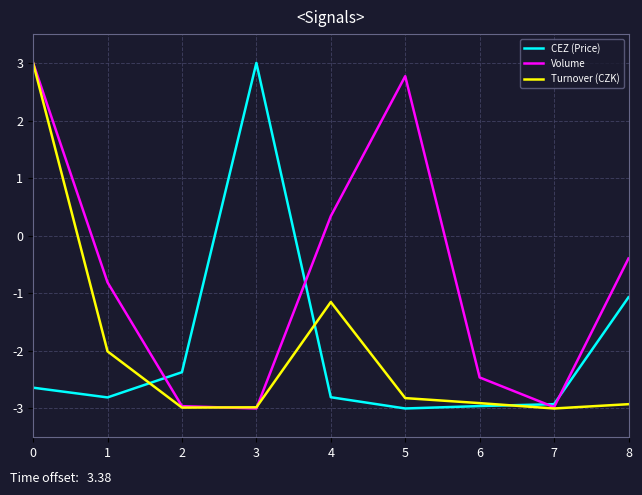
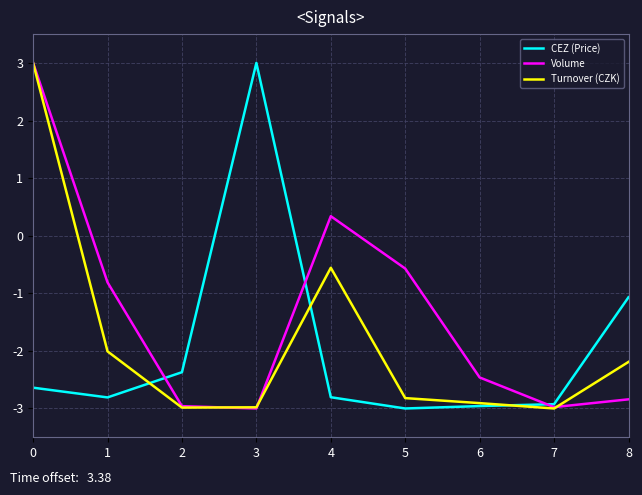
  {
    "CEZ (Price)": {
      "0": -2.6,
      "1": -2.8,
      "2": -2.4,
      "3": 3.0,
      "4": -2.8,
      "5": -3.0,
      "6": -3.0,
      "7": -2.9,
      "8": -1.1
    },
    "Volume": {
      "1": -0.8,
      "4": 0.3,
-     "5": 2.8,
+     "5": -0.6,
      "6": -2.5,
-     "8": -0.4
+     "8": -2.8
    },
    "Turnover (CZK)": {
      "1": -2.0,
-     "4": -1.2,
+     "4": -0.6,
      "5": -2.8,
      "6": -2.9,
-     "8": -2.9
+     "8": -2.2
    }
  }
